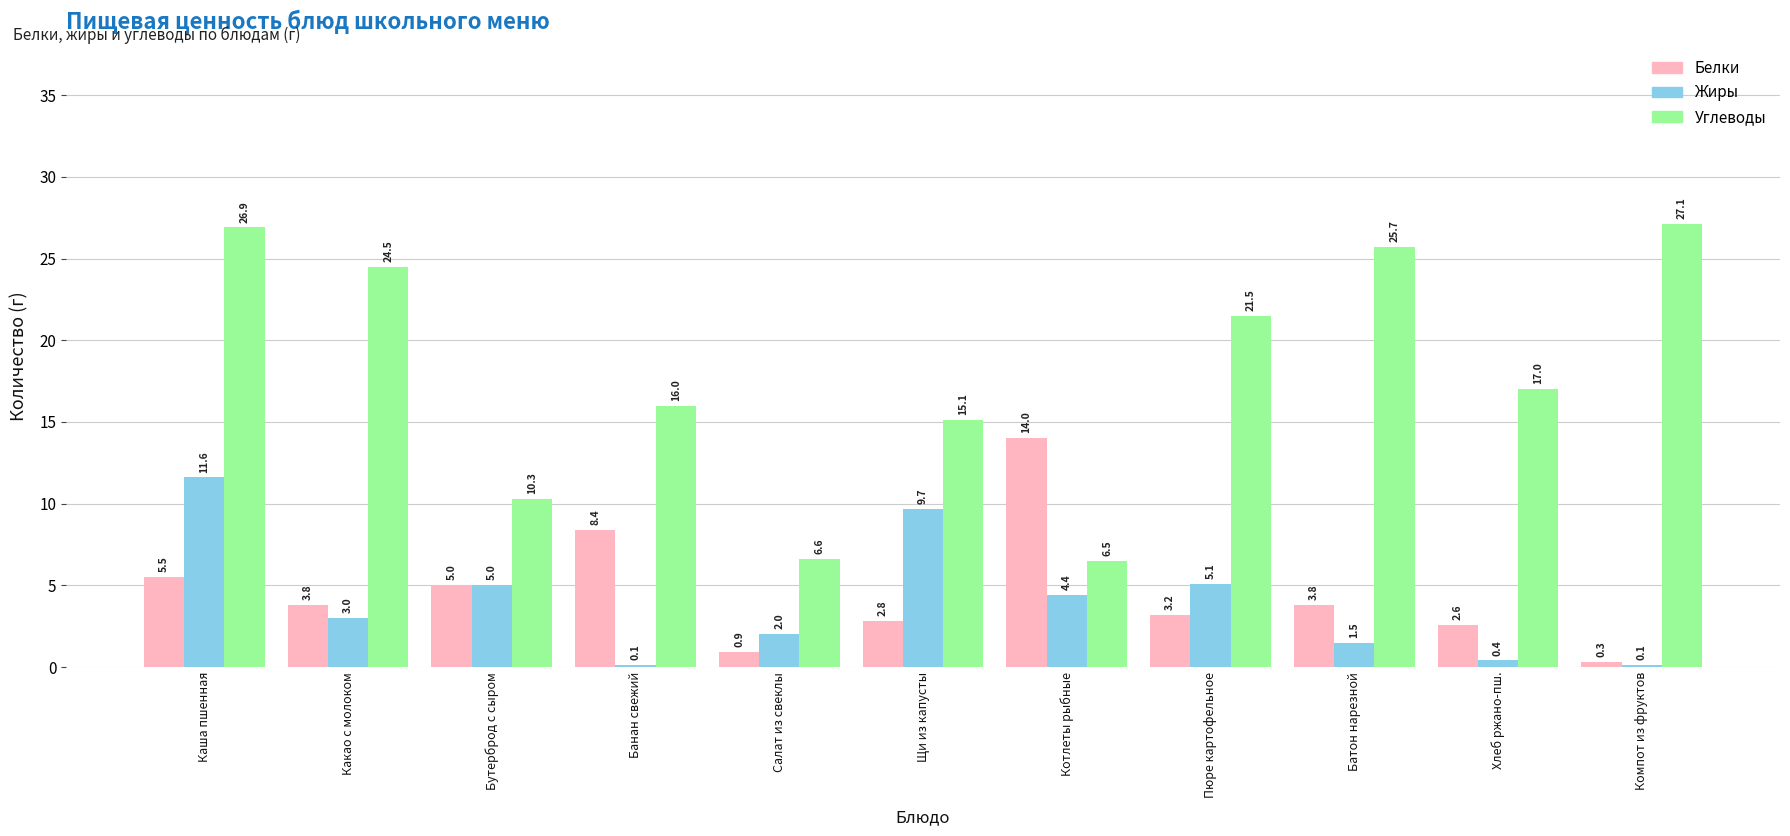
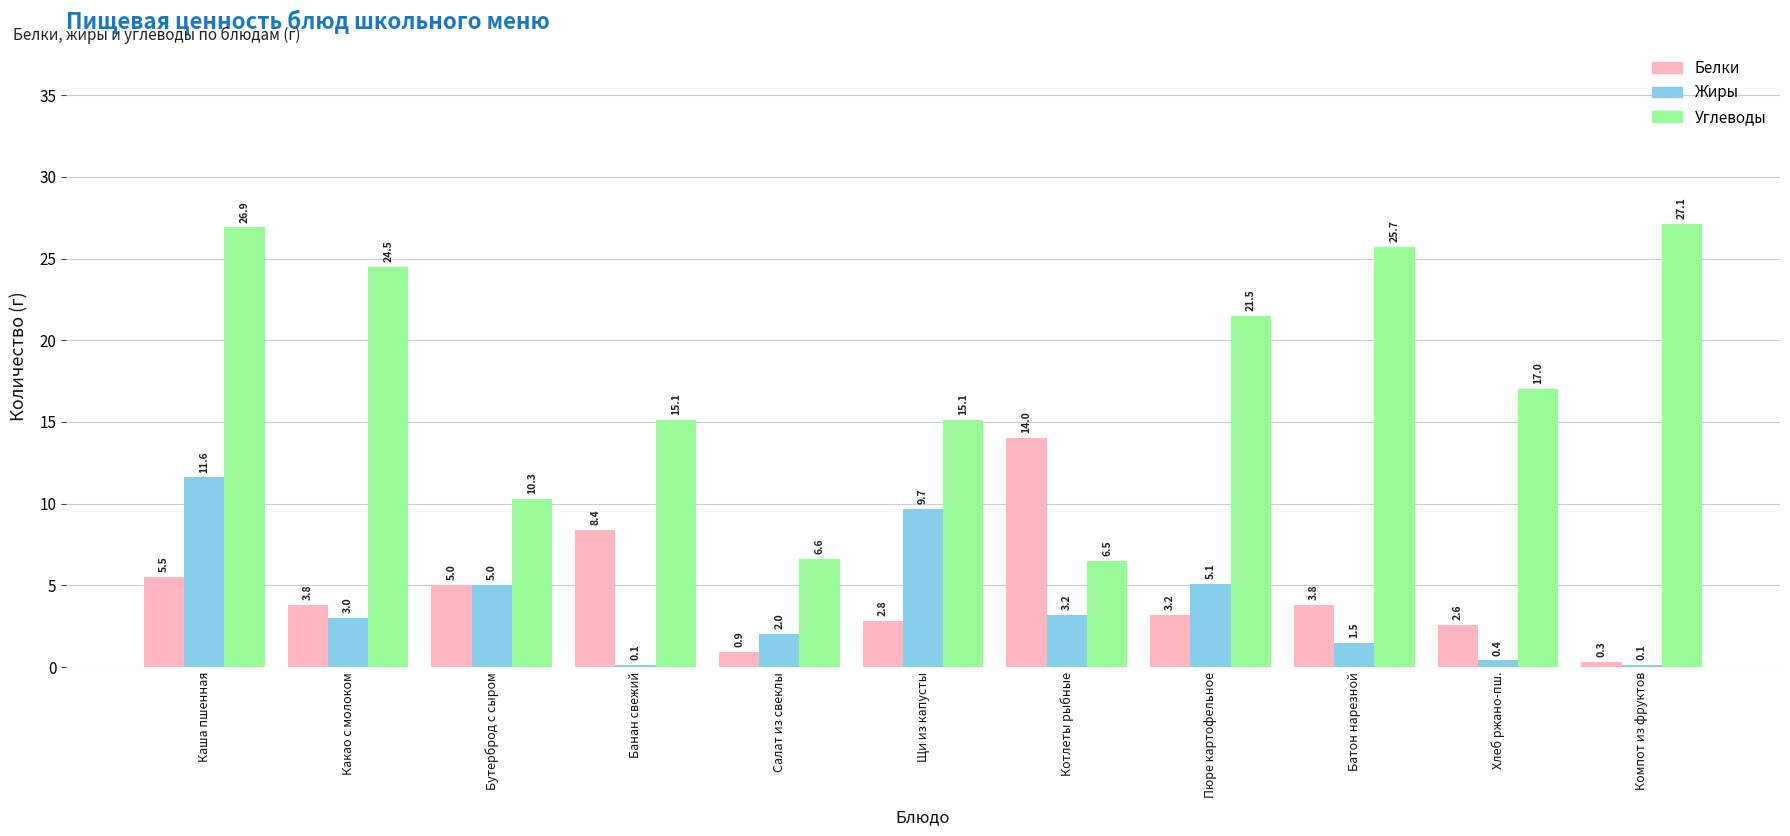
  {
    "Белки": {
      "Каша пшенная": 5.5,
      "Какао с молоком": 3.8,
      "Бутерброд с сыром": 5.0,
      "Банан свежий": 8.4,
      "Салат из свеклы": 0.9,
      "Щи из капусты": 2.8,
      "Котлеты рыбные": 14.0,
      "Пюре картофельное": 3.2,
      "Батон нарезной": 3.8,
      "Хлеб ржано-пш.": 2.6,
      "Компот из фруктов": 0.3
    },
    "Жиры": {
      "Каша пшенная": 11.6,
      "Какао с молоком": 3.0,
      "Бутерброд с сыром": 5.0,
      "Банан свежий": 0.1,
      "Салат из свеклы": 2.0,
      "Щи из капусты": 9.7,
-     "Котлеты рыбные": 4.4,
+     "Котлеты рыбные": 3.2,
      "Пюре картофельное": 5.1,
      "Батон нарезной": 1.5,
      "Хлеб ржано-пш.": 0.4,
      "Компот из фруктов": 0.1
    },
    "Углеводы": {
      "Каша пшенная": 26.9,
      "Какао с молоком": 24.5,
      "Бутерброд с сыром": 10.3,
-     "Банан свежий": 16.0,
+     "Банан свежий": 15.1,
      "Салат из свеклы": 6.6,
      "Щи из капусты": 15.1,
      "Котлеты рыбные": 6.5,
      "Пюре картофельное": 21.5,
      "Батон нарезной": 25.7,
      "Хлеб ржано-пш.": 17.0,
      "Компот из фруктов": 27.1
    }
  }
